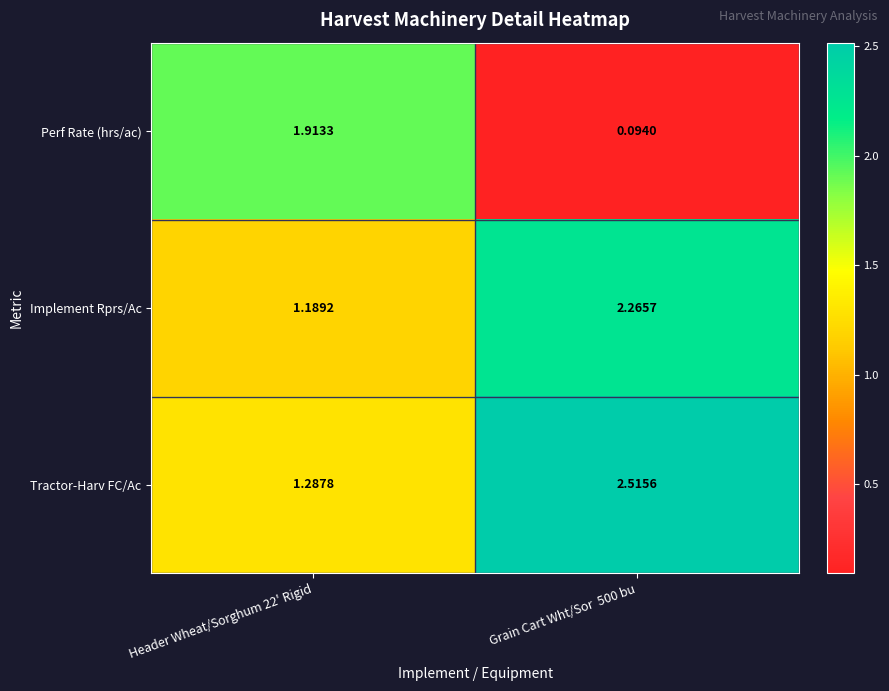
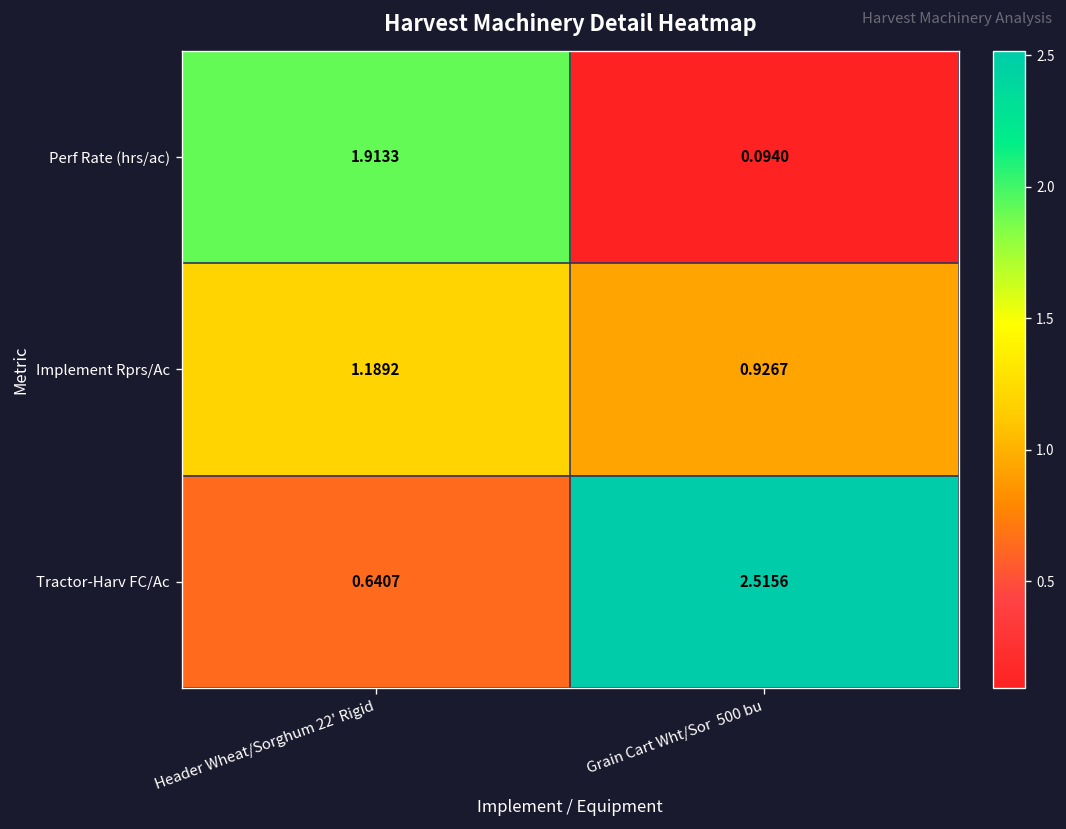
  {
    "Perf Rate (hrs/ac)": {
      "Header Wheat/Sorghum 22' Rigid": 1.9133,
      "Grain Cart Wht/Sor 500 bu": 0.0940
    },
    "Implement Rprs/Ac": {
      "Header Wheat/Sorghum 22' Rigid": 1.1892,
-     "Grain Cart Wht/Sor 500 bu": 2.2657
+     "Grain Cart Wht/Sor 500 bu": 0.9267
    },
    "Tractor-Harv FC/Ac": {
-     "Header Wheat/Sorghum 22' Rigid": 1.2878,
+     "Header Wheat/Sorghum 22' Rigid": 0.6407,
      "Grain Cart Wht/Sor 500 bu": 2.5156
    }
  }
